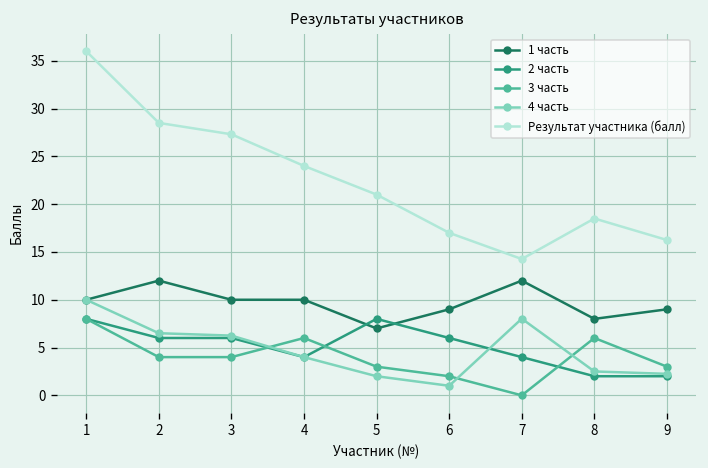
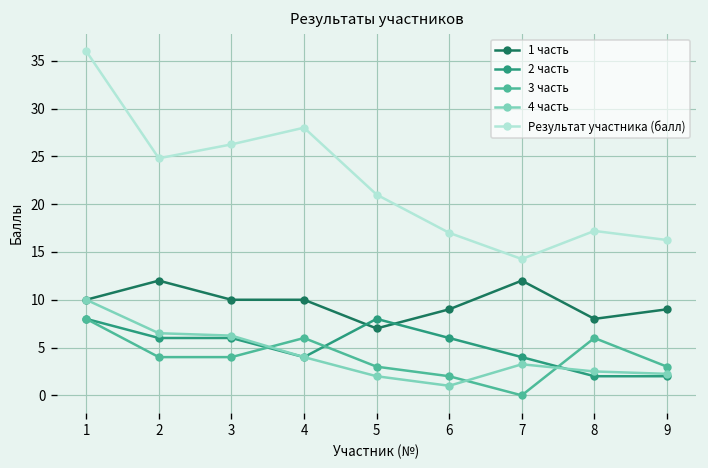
  {
    "4 часть": {
      "2": 7,
      "5": 2,
      "6": 1,
-     "7": 8,
+     "7": 3,
      "8": 3
    },
    "Результат участника (балл)": {
      "1": 36,
-     "2": 29,
-     "3": 27,
-     "4": 24,
+     "2": 25,
+     "3": 26,
+     "4": 28,
      "5": 21,
      "6": 17,
      "7": 14,
-     "8": 19,
+     "8": 17,
      "9": 16
    }
  }
